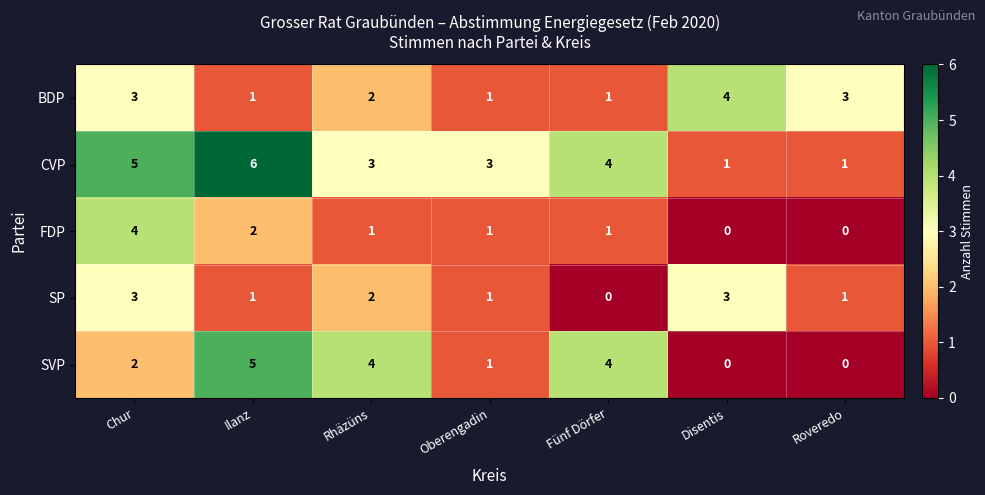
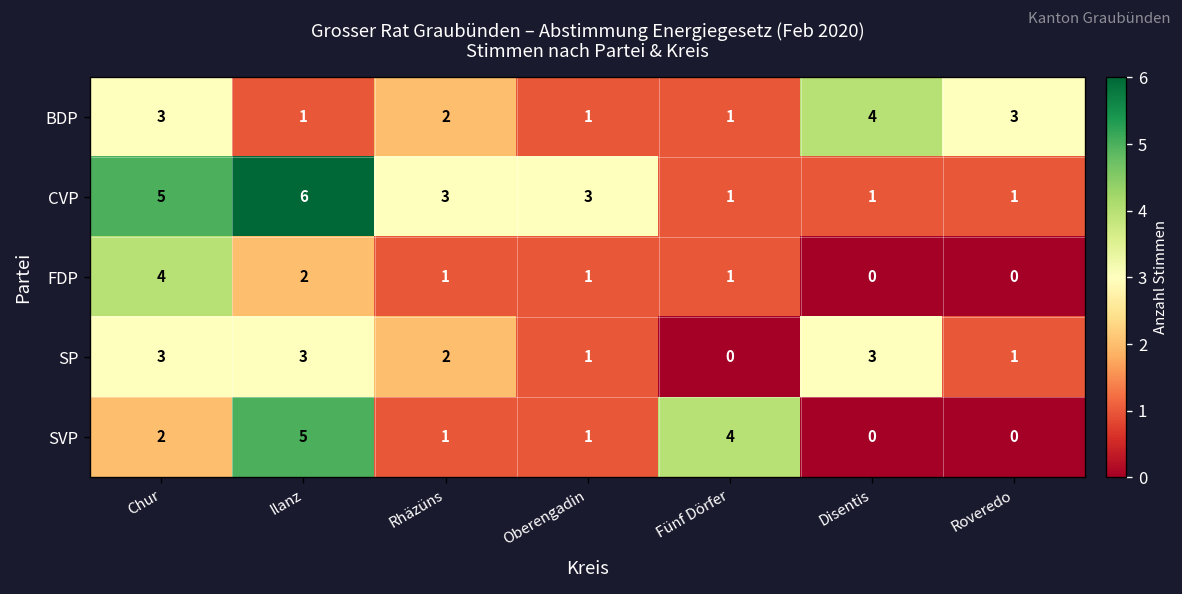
  {
    "BDP": {
      "Chur": 3,
      "Ilanz": 1,
      "Rhäzüns": 2,
      "Oberengadin": 1,
      "Fünf Dörfer": 1,
      "Disentis": 4,
      "Roveredo": 3
    },
    "CVP": {
      "Chur": 5,
      "Ilanz": 6,
      "Rhäzüns": 3,
      "Oberengadin": 3,
-     "Fünf Dörfer": 4,
+     "Fünf Dörfer": 1,
      "Disentis": 1,
      "Roveredo": 1
    },
    "FDP": {
      "Chur": 4,
      "Ilanz": 2,
      "Rhäzüns": 1,
      "Oberengadin": 1,
      "Fünf Dörfer": 1,
      "Disentis": 0,
      "Roveredo": 0
    },
    "SP": {
      "Chur": 3,
-     "Ilanz": 1,
+     "Ilanz": 3,
      "Rhäzüns": 2,
      "Oberengadin": 1,
      "Fünf Dörfer": 0,
      "Disentis": 3,
      "Roveredo": 1
    },
    "SVP": {
      "Chur": 2,
      "Ilanz": 5,
-     "Rhäzüns": 4,
+     "Rhäzüns": 1,
      "Oberengadin": 1,
      "Fünf Dörfer": 4,
      "Disentis": 0,
      "Roveredo": 0
    }
  }
